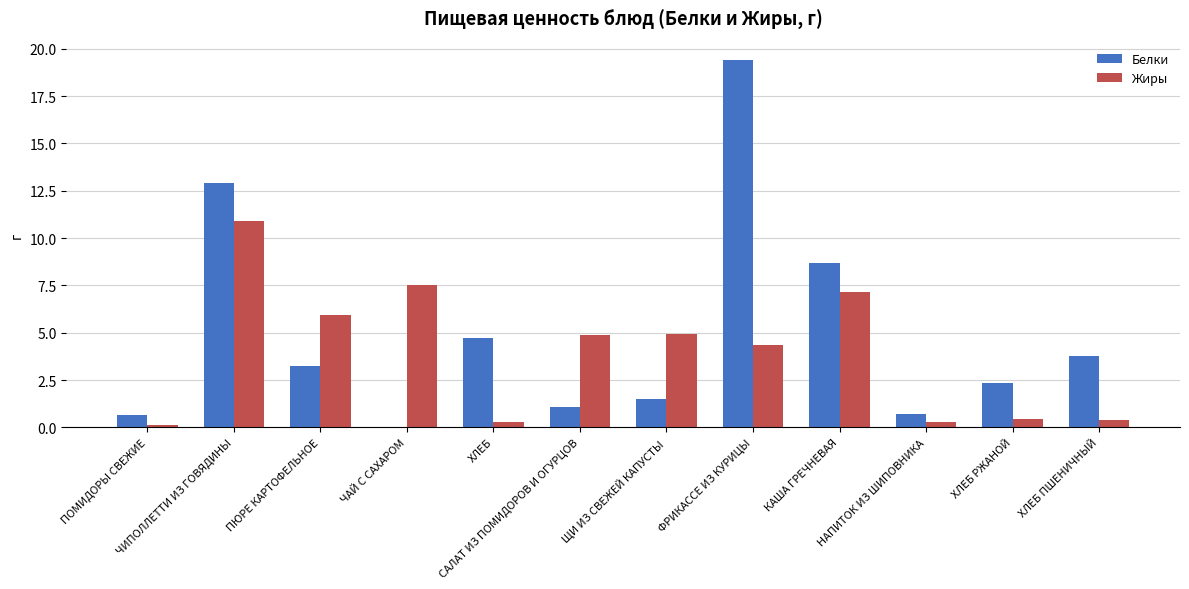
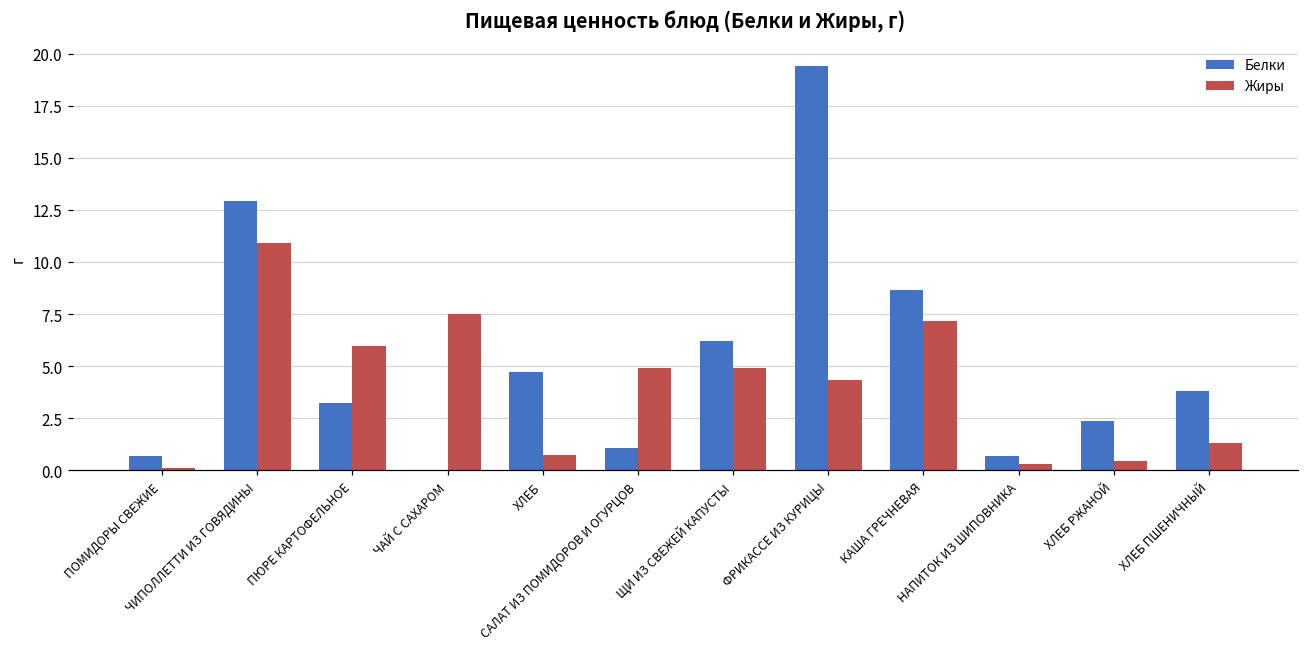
  {
    "Белки": {
      "ПОМИДОРЫ СВЕЖИЕ": 0.7,
      "ЧИПОЛЛЕТТИ ИЗ ГОВЯДИНЫ": 12.9,
      "ПЮРЕ КАРТОФЕЛЬНОЕ": 3.2,
      "ЧАЙ С САХАРОМ": 0.0,
      "ХЛЕБ": 4.7,
      "САЛАТ ИЗ ПОМИДОРОВ И ОГУРЦОВ": 1.1,
-     "ЩИ ИЗ СВЕЖЕЙ КАПУСТЫ": 1.5,
+     "ЩИ ИЗ СВЕЖЕЙ КАПУСТЫ": 6.2,
      "ФРИКАССЕ ИЗ КУРИЦЫ": 19.4,
      "КАША ГРЕЧНЕВАЯ": 8.7,
      "НАПИТОК ИЗ ШИПОВНИКА": 0.7,
      "ХЛЕБ РЖАНОЙ": 2.3,
      "ХЛЕБ ПШЕНИЧНЫЙ": 3.8
    },
    "Жиры": {
      "ЧИПОЛЛЕТТИ ИЗ ГОВЯДИНЫ": 10.9,
      "ПЮРЕ КАРТОФЕЛЬНОЕ": 6.0,
      "ЧАЙ С САХАРОМ": 7.5,
-     "ХЛЕБ": 0.3,
+     "ХЛЕБ": 0.7,
      "САЛАТ ИЗ ПОМИДОРОВ И ОГУРЦОВ": 4.9,
      "ЩИ ИЗ СВЕЖЕЙ КАПУСТЫ": 4.9,
      "ФРИКАССЕ ИЗ КУРИЦЫ": 4.4,
      "КАША ГРЕЧНЕВАЯ": 7.2,
      "НАПИТОК ИЗ ШИПОВНИКА": 0.3,
      "ХЛЕБ РЖАНОЙ": 0.4,
-     "ХЛЕБ ПШЕНИЧНЫЙ": 0.4
+     "ХЛЕБ ПШЕНИЧНЫЙ": 1.3
    }
  }
